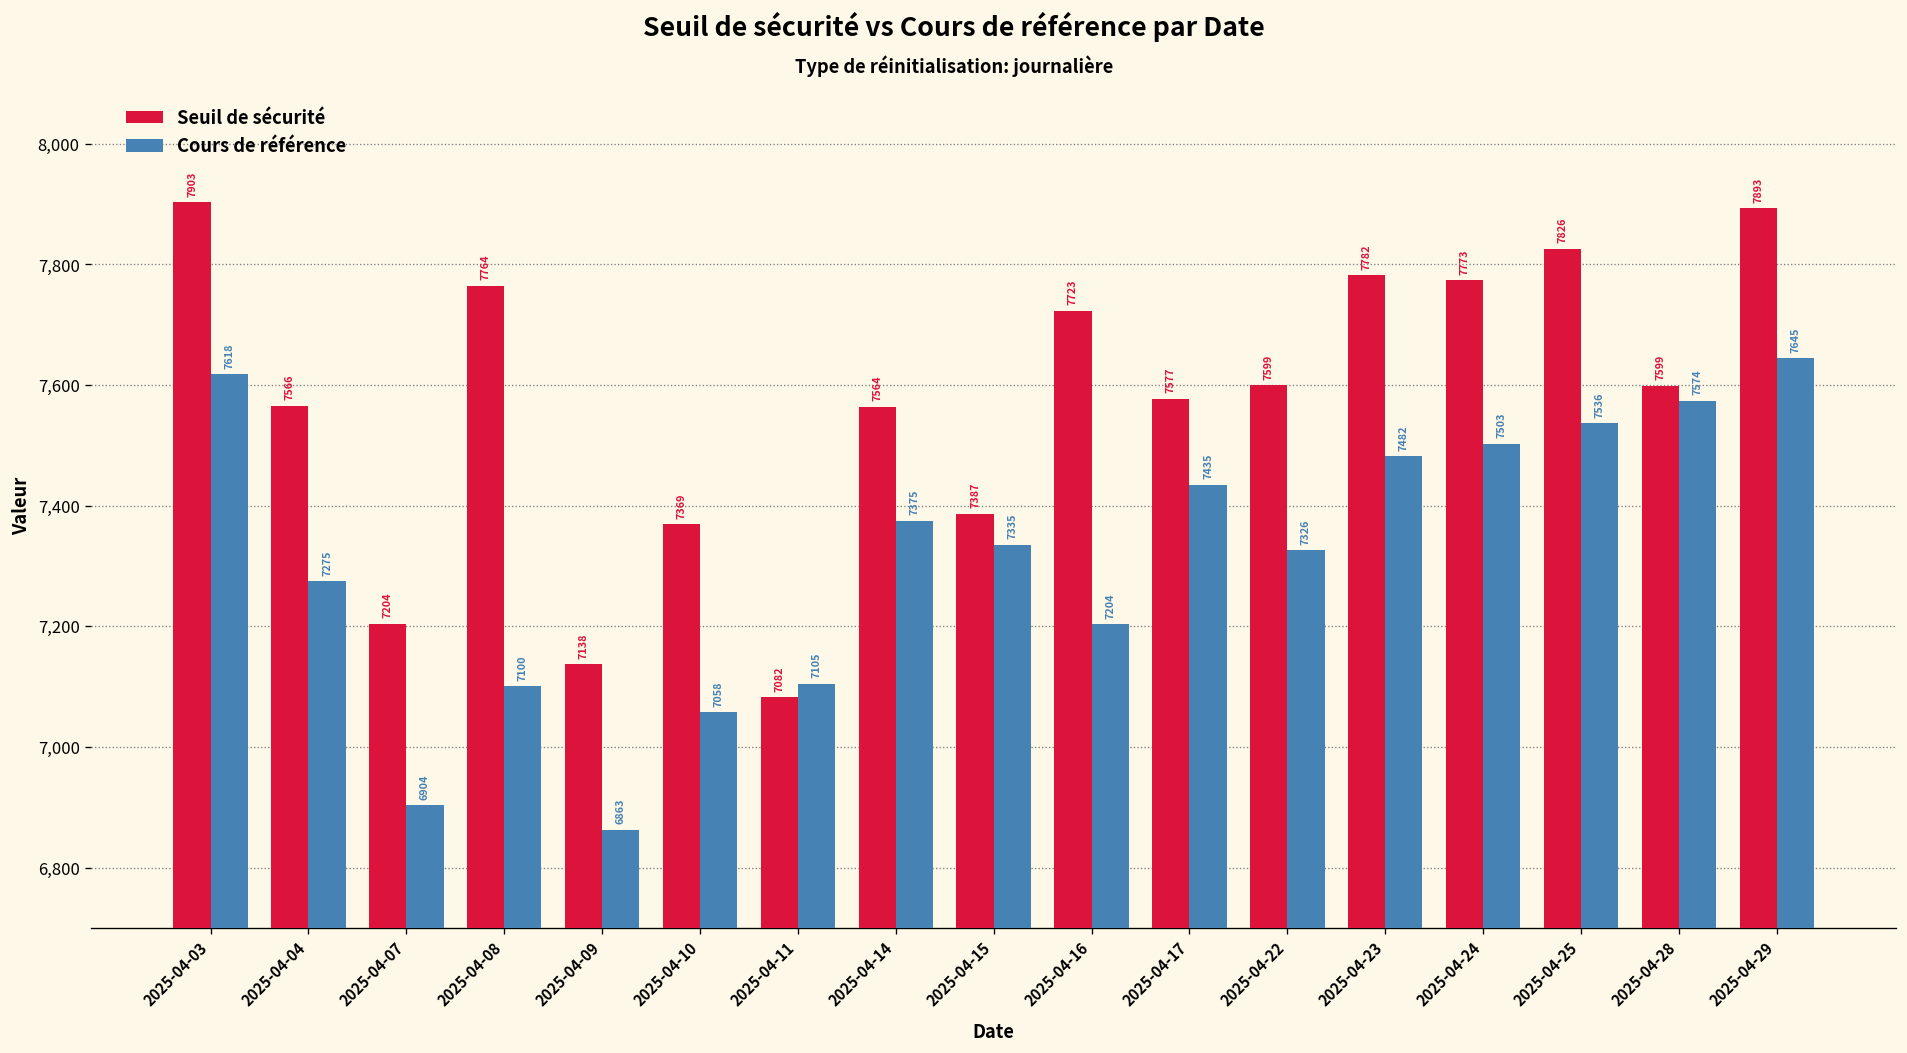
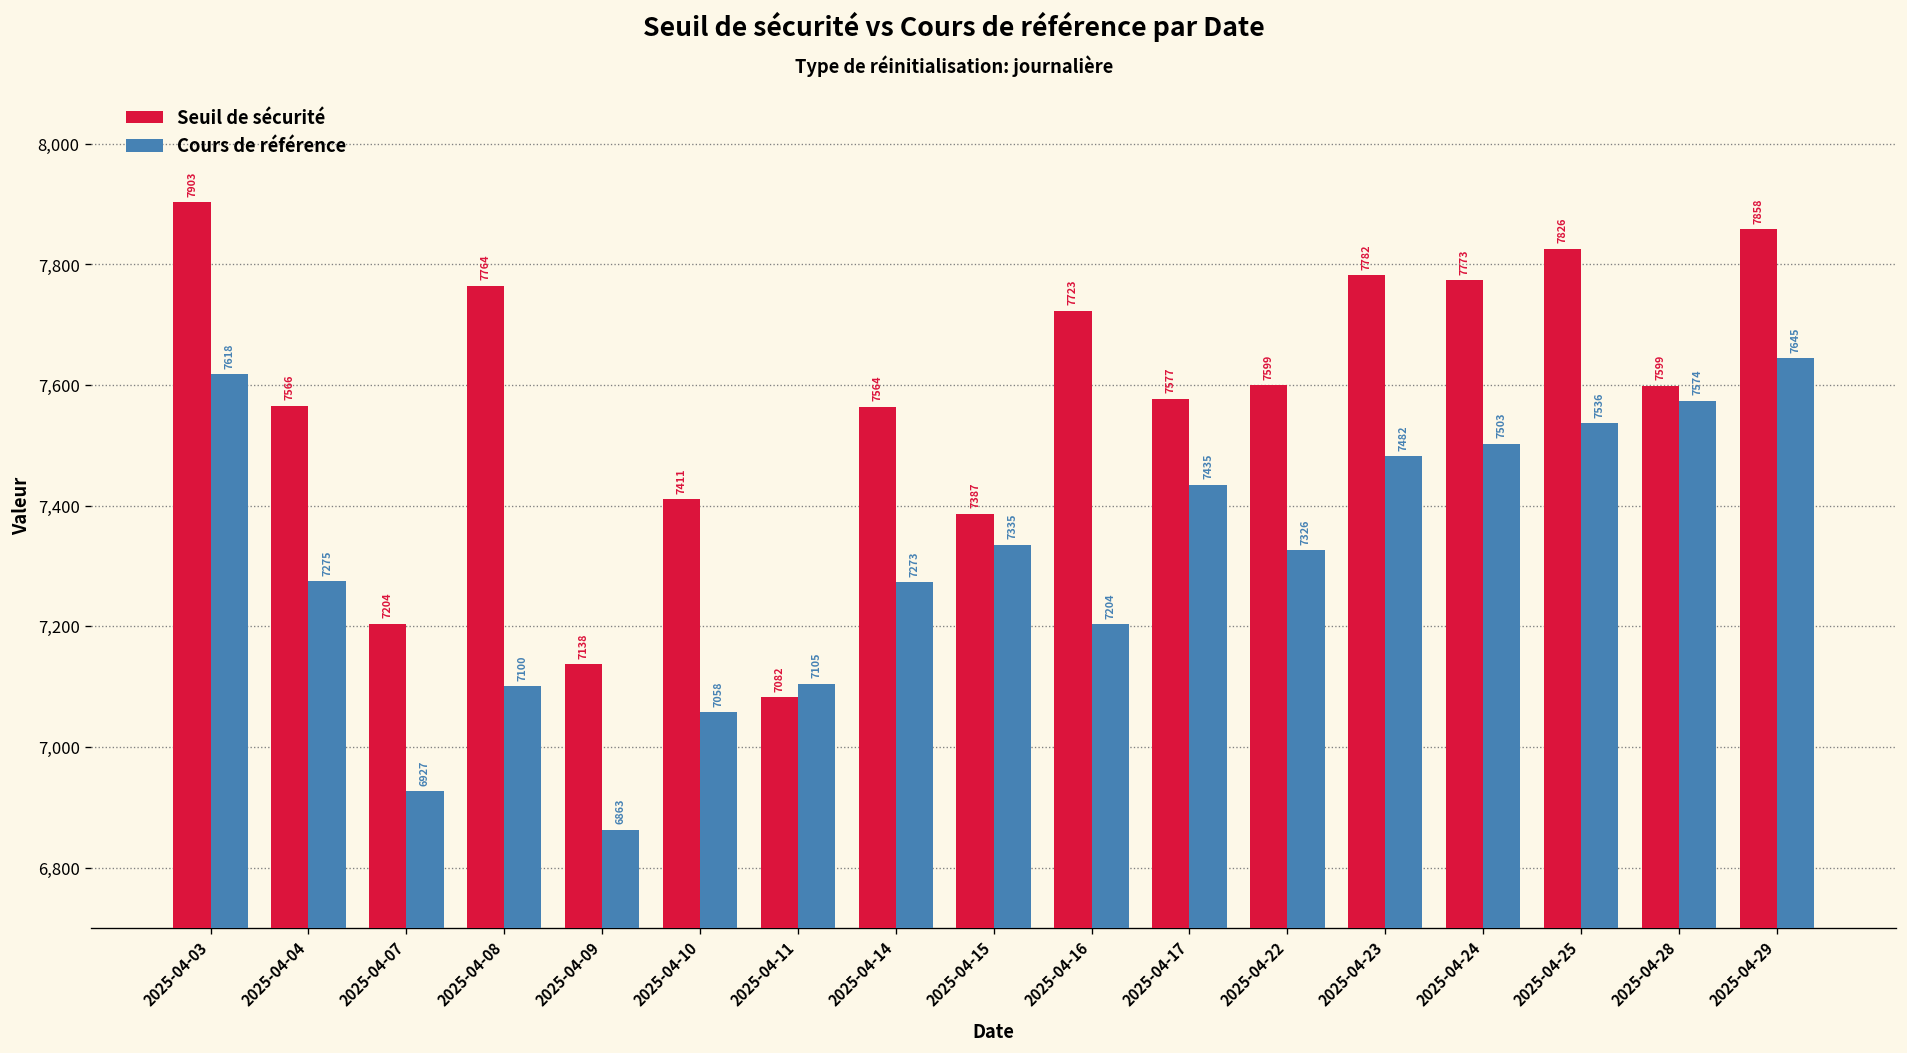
  {
    "Seuil de sécurité": {
      "2025-04-03": 7903,
      "2025-04-04": 7566,
      "2025-04-07": 7204,
      "2025-04-08": 7764,
      "2025-04-09": 7138,
-     "2025-04-10": 7369,
+     "2025-04-10": 7411,
      "2025-04-11": 7082,
      "2025-04-14": 7564,
      "2025-04-15": 7387,
      "2025-04-16": 7723,
      "2025-04-17": 7577,
      "2025-04-22": 7599,
      "2025-04-23": 7782,
      "2025-04-24": 7773,
      "2025-04-25": 7826,
      "2025-04-28": 7599,
-     "2025-04-29": 7893
+     "2025-04-29": 7858
    },
    "Cours de référence": {
      "2025-04-03": 7618,
      "2025-04-04": 7275,
-     "2025-04-07": 6904,
+     "2025-04-07": 6927,
      "2025-04-08": 7100,
      "2025-04-09": 6863,
      "2025-04-10": 7058,
      "2025-04-11": 7105,
-     "2025-04-14": 7375,
+     "2025-04-14": 7273,
      "2025-04-15": 7335,
      "2025-04-16": 7204,
      "2025-04-17": 7435,
      "2025-04-22": 7326,
      "2025-04-23": 7482,
      "2025-04-24": 7503,
      "2025-04-25": 7536,
      "2025-04-28": 7574,
      "2025-04-29": 7645
    }
  }
